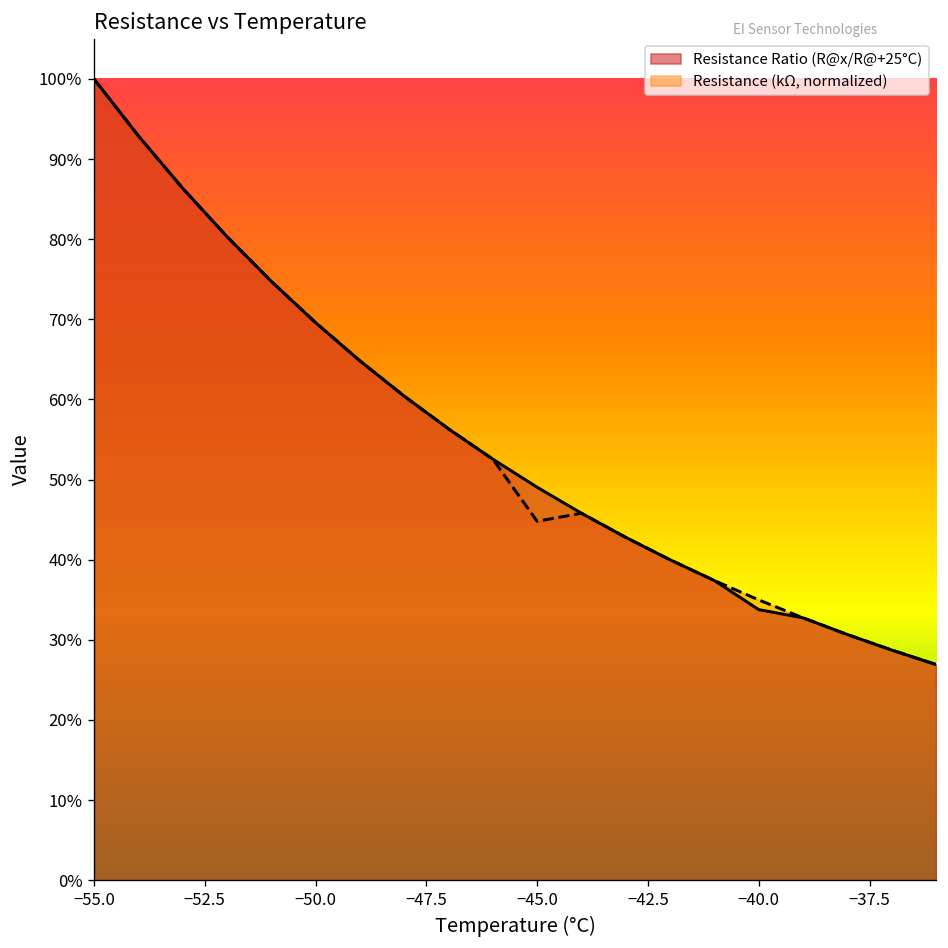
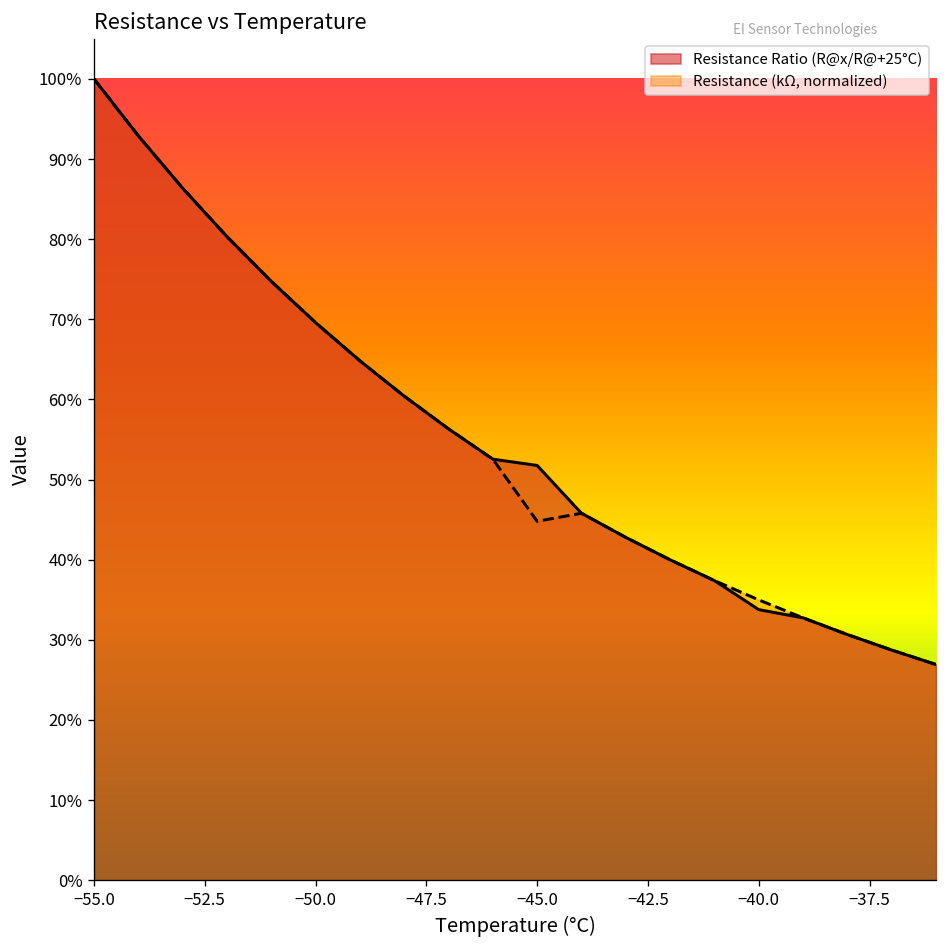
  {
    "Resistance Ratio (R@x/R@+25°C)": {
-     "−45.0": "49%",
+     "−45.0": "52%",
      "−40.0": "34%"
    },
    "Resistance (kΩ, normalized)": {
      "−45.0": "45%",
      "−40.0": "35%"
    }
  }
